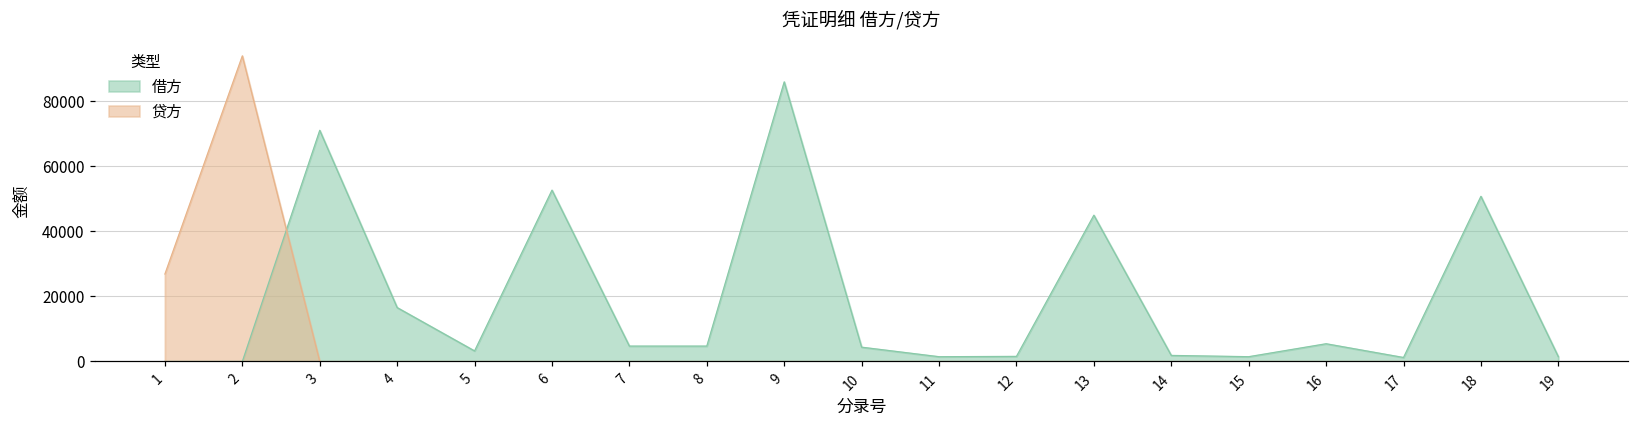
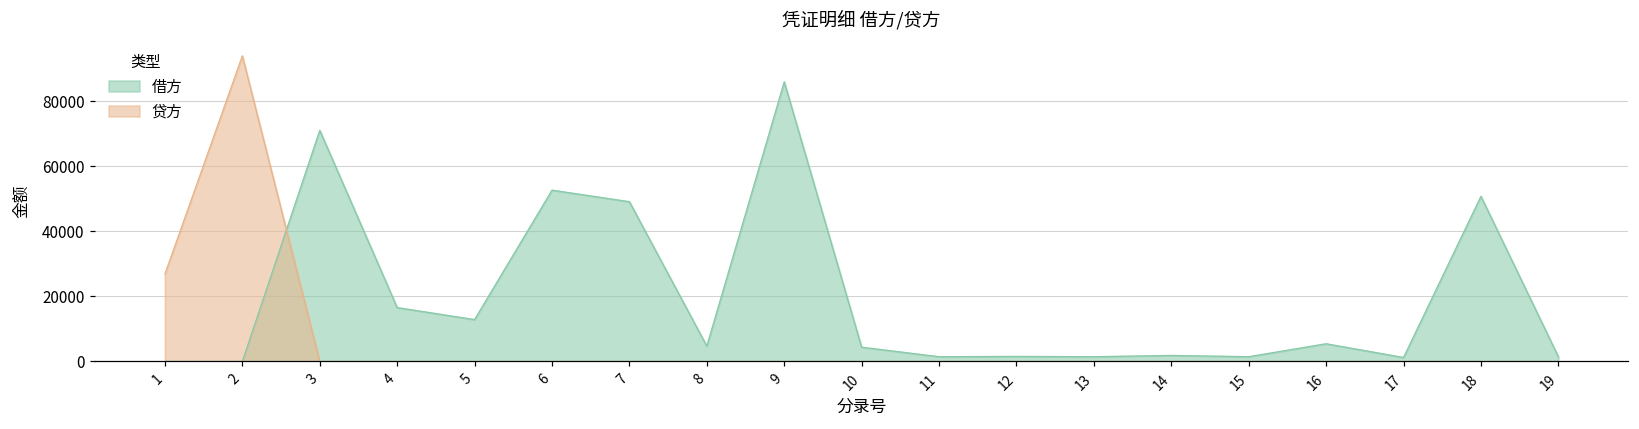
  {
    "借方": {
      "1": 0,
      "2": 0,
      "3": 71000,
      "4": 17000,
-     "5": 3000,
+     "5": 13000,
      "6": 53000,
-     "7": 5000,
+     "7": 49000,
      "8": 5000,
      "9": 86000,
      "10": 4000,
      "11": 1000,
      "12": 2000,
-     "13": 45000,
+     "13": 1000,
      "14": 2000,
      "15": 1000,
      "16": 5000,
      "17": 1000,
      "18": 51000,
      "19": 1000
    },
    "贷方": {
      "1": 27000,
      "2": 94000,
      "3": 0,
      "4": 0,
      "5": 0,
      "6": 0,
      "7": 0,
      "8": 0,
      "9": 0,
      "10": 0,
      "11": 0,
      "12": 0,
      "13": 0,
      "14": 0,
      "15": 0,
      "16": 0,
      "17": 0,
      "18": 0,
      "19": 0
    }
  }
